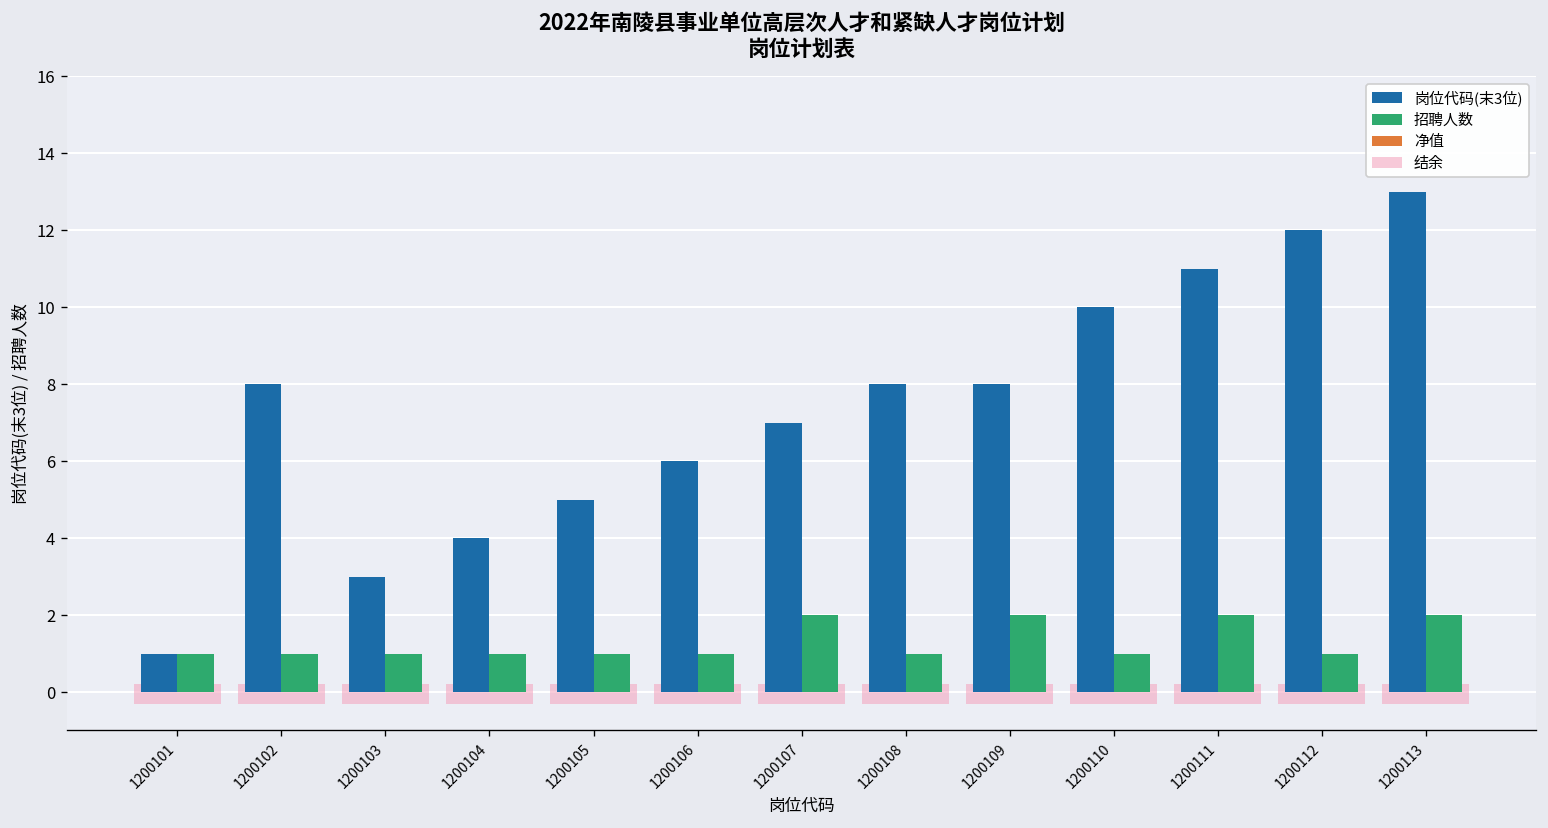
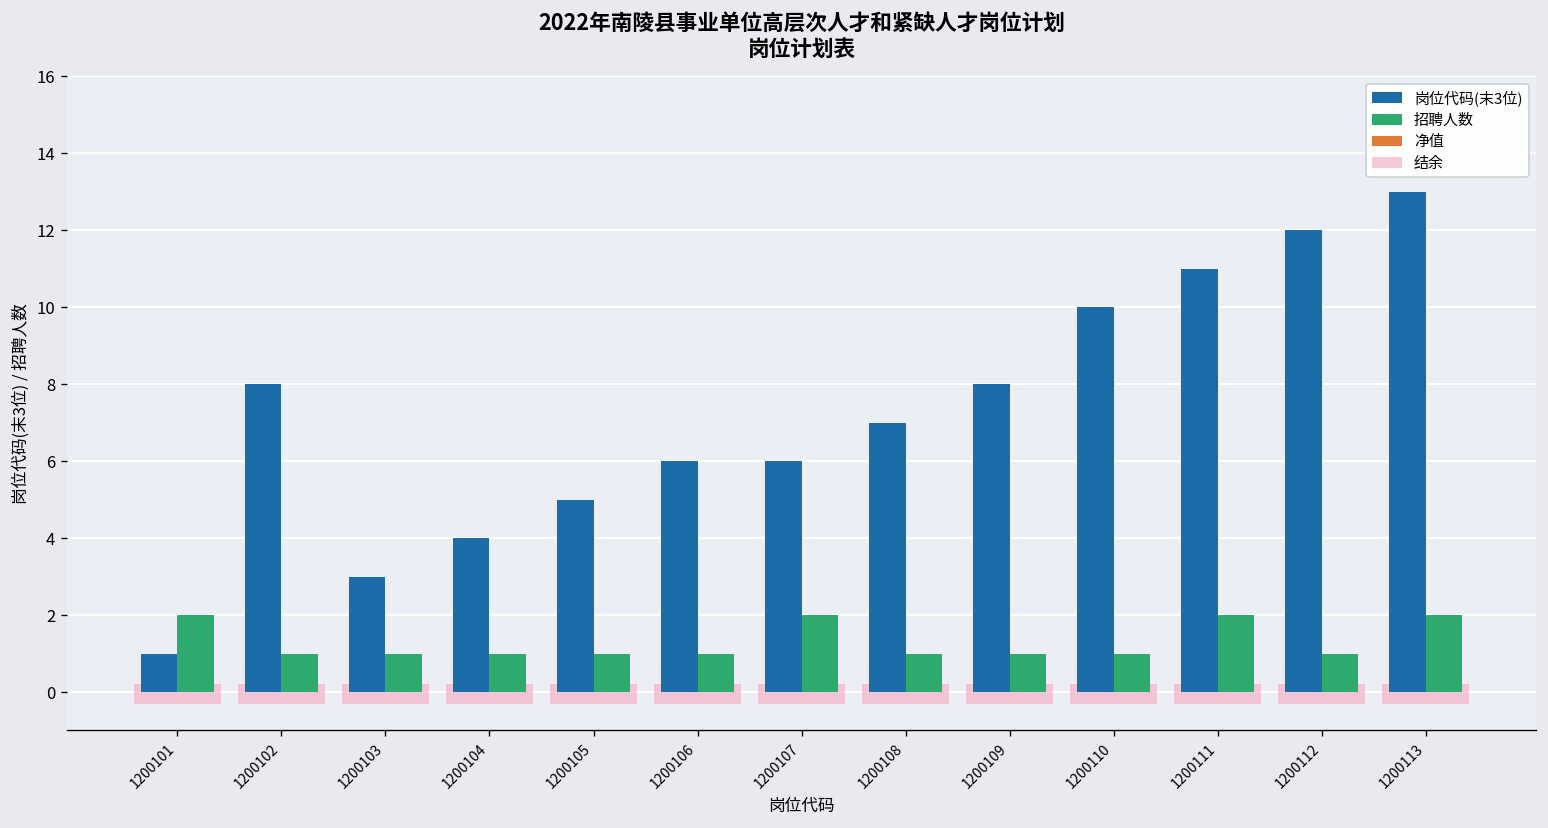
  {
    "岗位代码(末3位)": {
      "1200101": 1.0,
      "1200102": 8.0,
      "1200103": 3.0,
      "1200104": 4.0,
      "1200105": 5.0,
      "1200106": 6.0,
-     "1200107": 7.0,
-     "1200108": 8.0,
+     "1200107": 6.0,
+     "1200108": 7.0,
      "1200109": 8.0,
      "1200110": 10.0,
      "1200111": 11.0,
      "1200112": 12.0,
      "1200113": 13.0
    },
    "招聘人数": {
-     "1200101": 1,
+     "1200101": 2,
      "1200102": 1,
      "1200103": 1,
      "1200104": 1,
      "1200105": 1,
      "1200106": 1,
      "1200107": 2,
      "1200108": 1,
-     "1200109": 2,
+     "1200109": 1,
      "1200110": 1,
      "1200111": 2,
      "1200112": 1,
      "1200113": 2
    },
    "结余": {
      "1200101": 0.2,
      "1200102": 0.2,
      "1200103": 0.2,
      "1200104": 0.2,
      "1200105": 0.2,
      "1200106": 0.2,
      "1200107": 0.2,
      "1200108": 0.2,
      "1200109": 0.2,
      "1200110": 0.2,
      "1200111": 0.2,
      "1200112": 0.2,
      "1200113": 0.2
    }
  }
